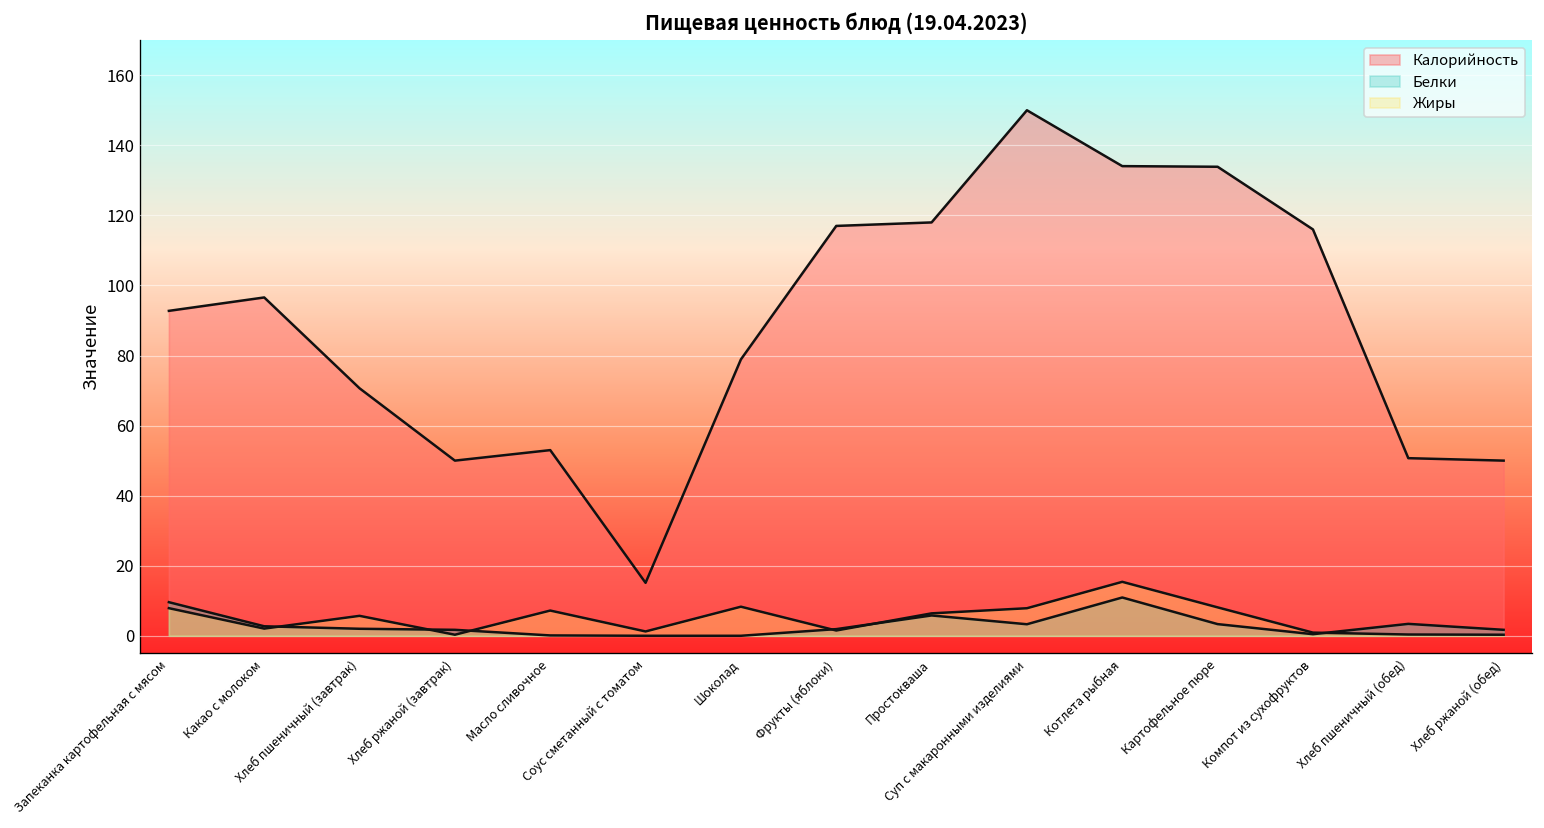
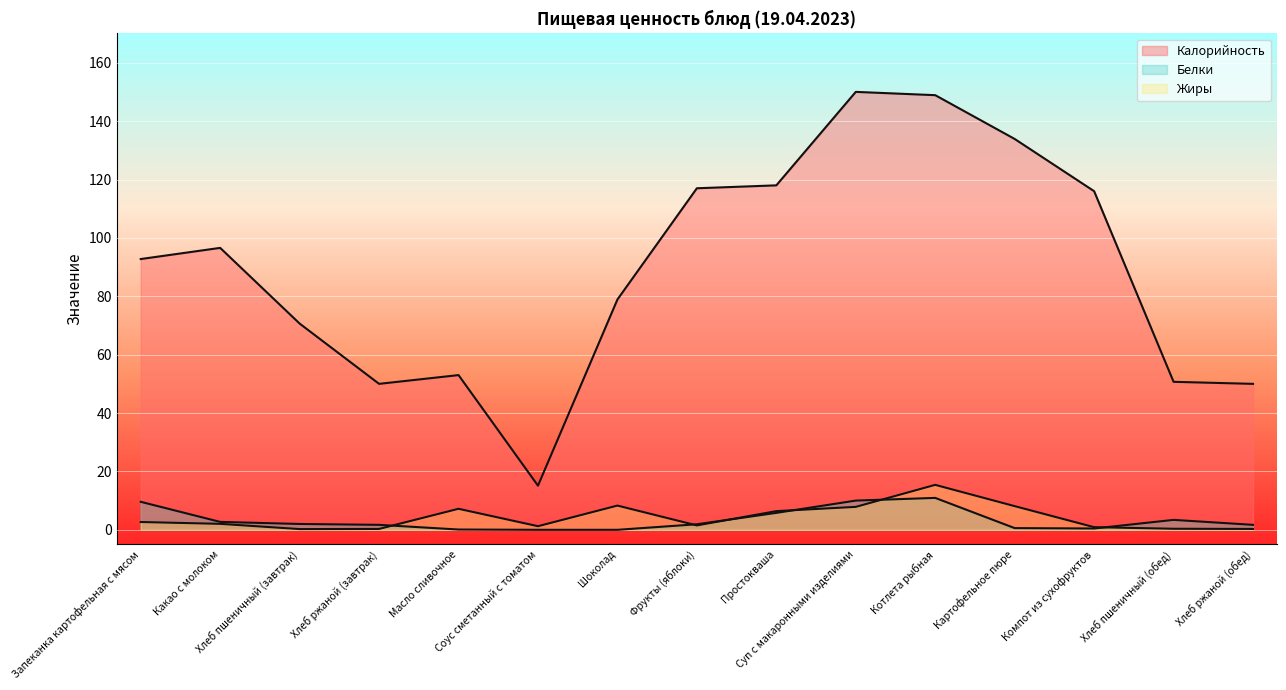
  {
    "Калорийность": {
      "Запеканка картофельная с мясом": 93,
      "Какао с молоком": 97,
      "Хлеб пшеничный (завтрак)": 71,
      "Хлеб ржаной (завтрак)": 50,
      "Масло сливочное": 53,
      "Соус сметанный с томатом": 15,
      "Шоколад": 79,
      "Фрукты (яблоки)": 117,
      "Простокваша": 118,
      "Суп с макаронными изделиями": 150,
-     "Котлета рыбная": 134,
+     "Котлета рыбная": 149,
      "Картофельное пюре": 134,
      "Компот из сухофруктов": 116,
      "Хлеб пшеничный (обед)": 51,
      "Хлеб ржаной (обед)": 50
    },
    "Белки": {
      "Запеканка картофельная с мясом": 10,
      "Хлеб пшеничный (завтрак)": 2,
      "Хлеб ржаной (завтрак)": 2,
      "Масло сливочное": 0,
      "Соус сметанный с томатом": 0,
      "Шоколад": 0,
-     "Суп с макаронными изделиями": 3,
+     "Суп с макаронными изделиями": 10,
      "Котлета рыбная": 11,
-     "Картофельное пюре": 3,
+     "Картофельное пюре": 1,
      "Хлеб пшеничный (обед)": 3,
      "Хлеб ржаной (обед)": 2
    },
    "Жиры": {
-     "Запеканка картофельная с мясом": 8,
-     "Хлеб пшеничный (завтрак)": 6,
+     "Запеканка картофельная с мясом": 3,
+     "Хлеб пшеничный (завтрак)": 0,
      "Хлеб ржаной (завтрак)": 0,
      "Масло сливочное": 7,
      "Соус сметанный с томатом": 1,
      "Шоколад": 8,
      "Суп с макаронными изделиями": 8,
      "Котлета рыбная": 15,
      "Картофельное пюре": 8,
      "Хлеб пшеничный (обед)": 0,
      "Хлеб ржаной (обед)": 0
    }
  }
